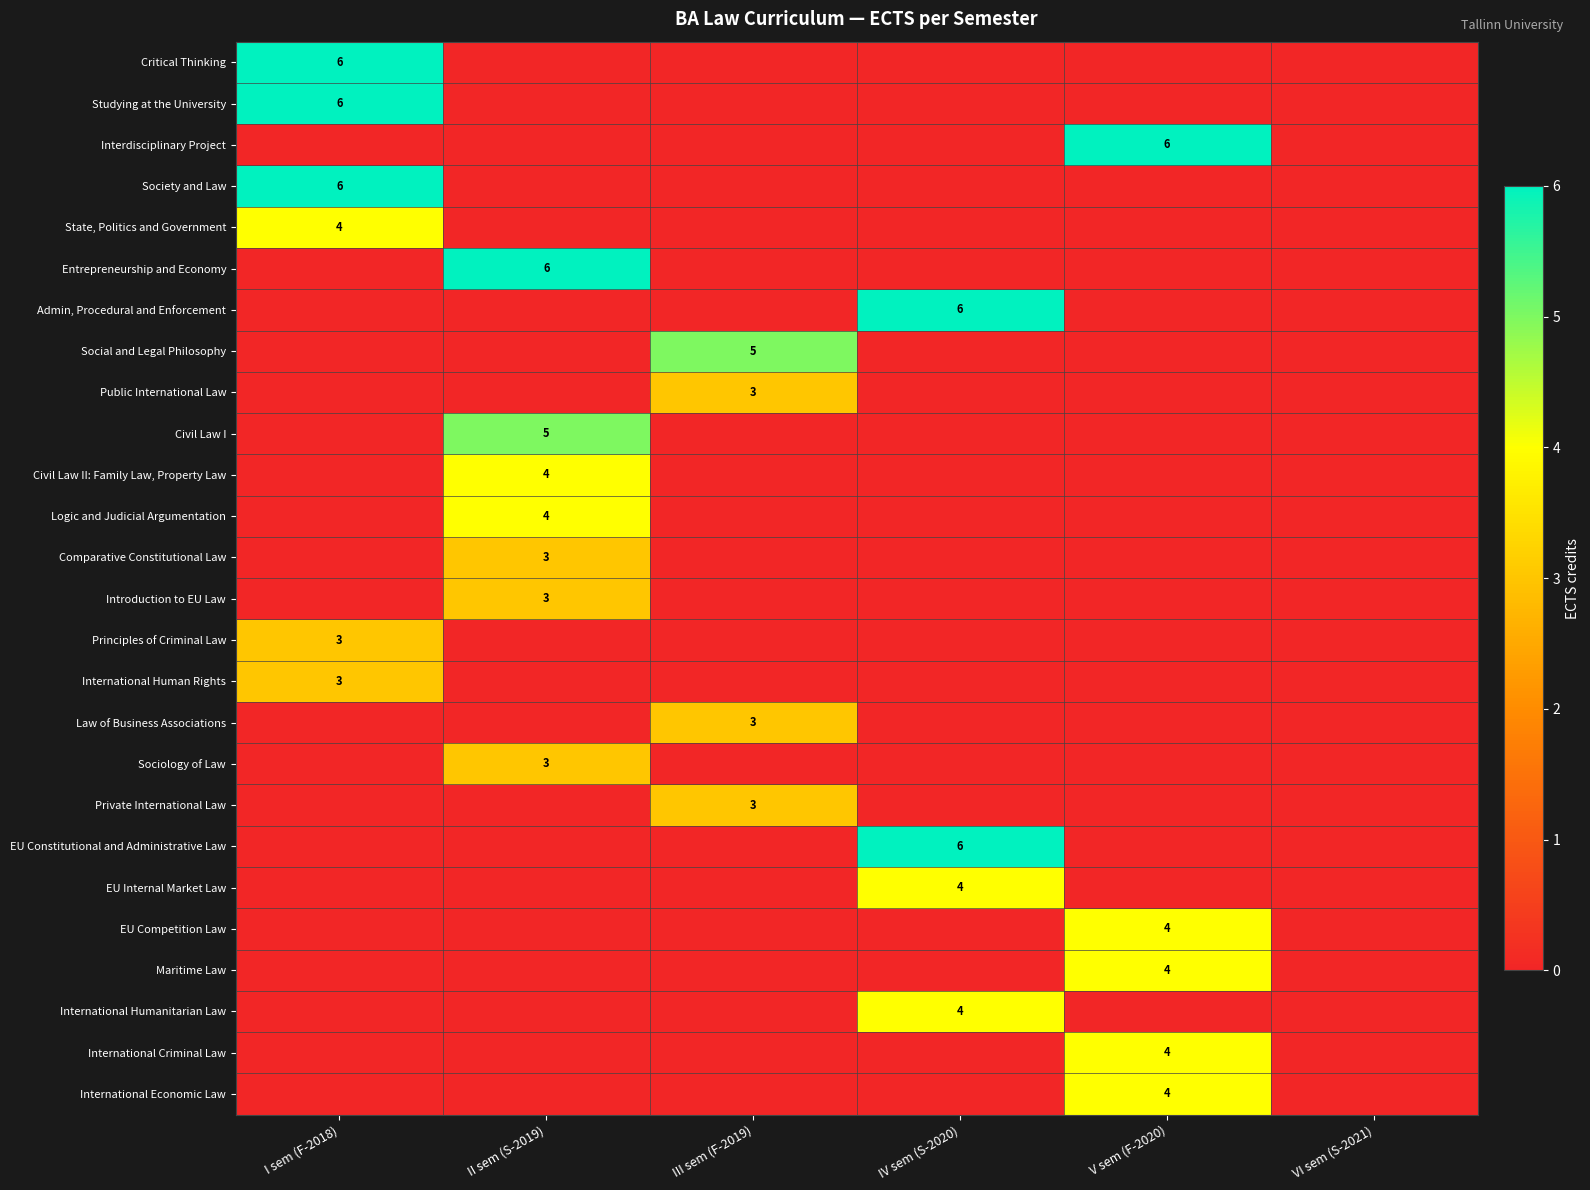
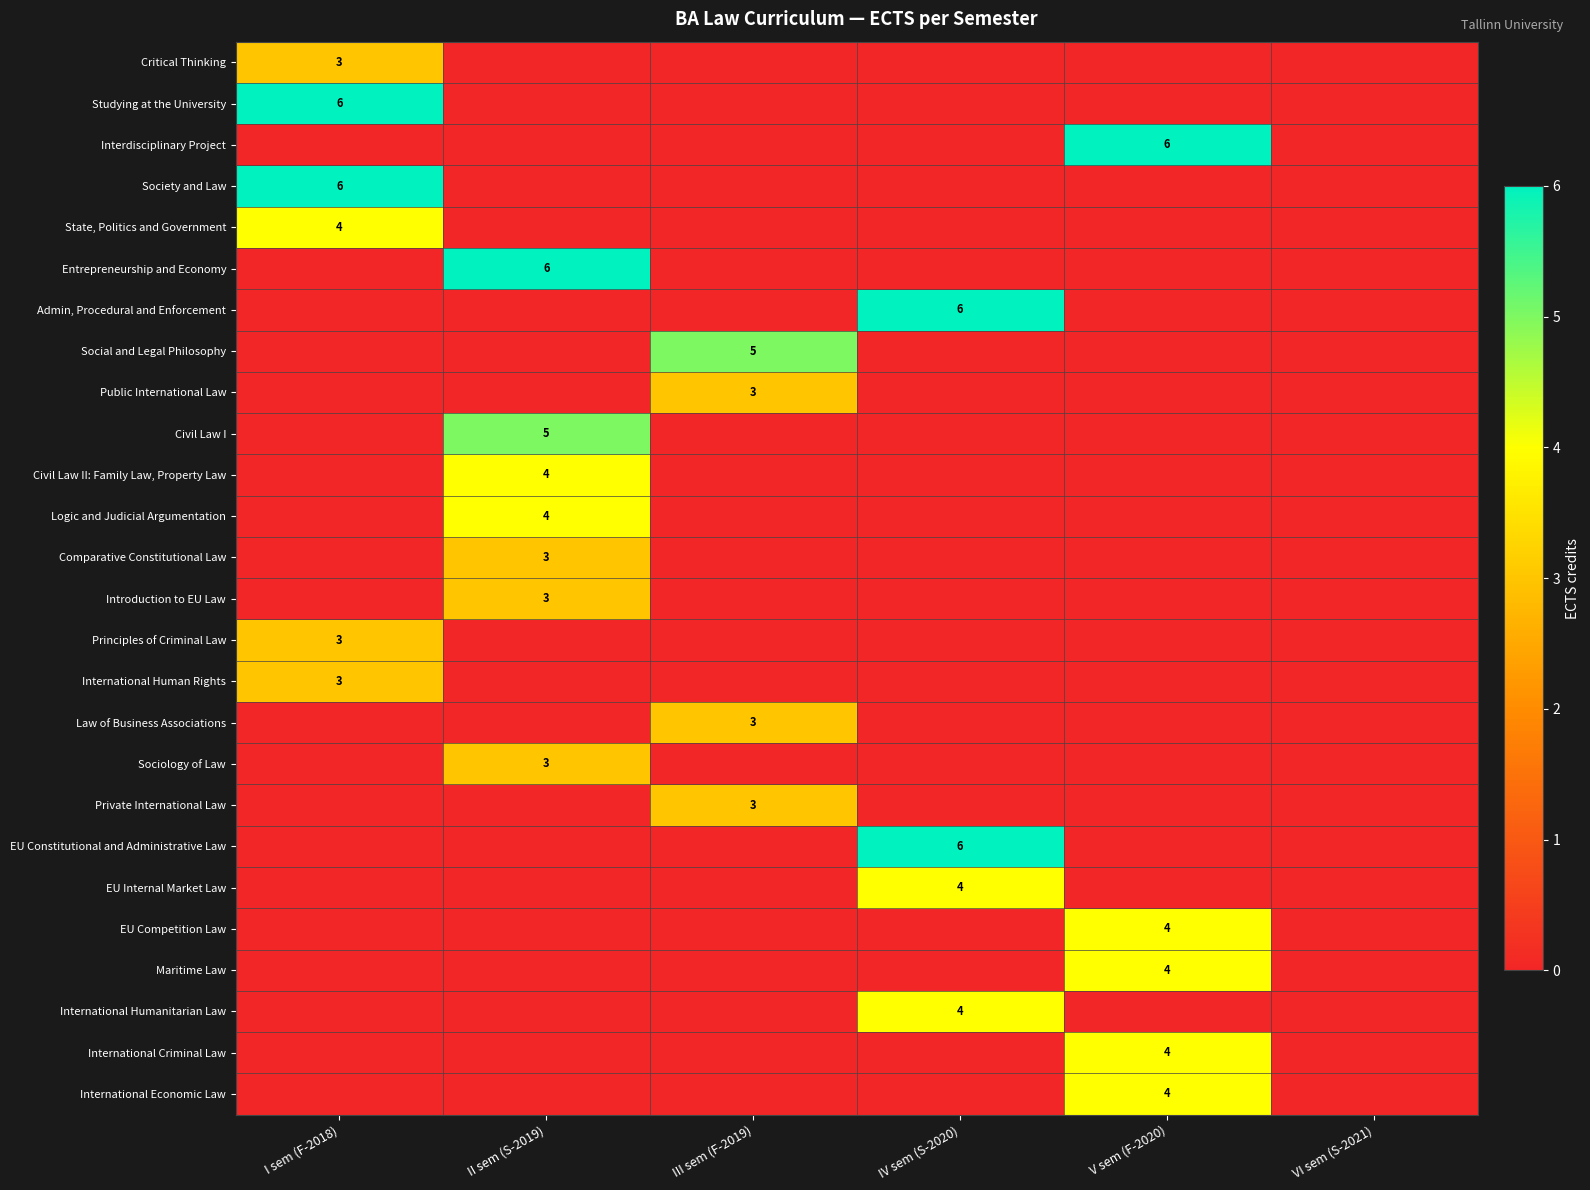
  {
    "Critical Thinking": {
-     "I sem (F-2018)": 6
+     "I sem (F-2018)": 3
    },
    "Studying at the University": {
      "I sem (F-2018)": 6
    },
    "Interdisciplinary Project": {
      "V sem (F-2020)": 6
    },
    "Society and Law": {
      "I sem (F-2018)": 6
    },
    "State, Politics and Government": {
      "I sem (F-2018)": 4
    },
    "Entrepreneurship and Economy": {
      "II sem (S-2019)": 6
    },
    "Admin, Procedural and Enforcement": {
      "IV sem (S-2020)": 6
    },
    "Social and Legal Philosophy": {
      "III sem (F-2019)": 5
    },
    "Public International Law": {
      "III sem (F-2019)": 3
    },
    "Civil Law I": {
      "II sem (S-2019)": 5
    },
    "Civil Law II: Family Law, Property Law": {
      "II sem (S-2019)": 4
    },
    "Logic and Judicial Argumentation": {
      "II sem (S-2019)": 4
    },
    "Comparative Constitutional Law": {
      "II sem (S-2019)": 3
    },
    "Introduction to EU Law": {
      "II sem (S-2019)": 3
    },
    "Principles of Criminal Law": {
      "I sem (F-2018)": 3
    },
    "International Human Rights": {
      "I sem (F-2018)": 3
    },
    "Law of Business Associations": {
      "III sem (F-2019)": 3
    },
    "Sociology of Law": {
      "II sem (S-2019)": 3
    },
    "Private International Law": {
      "III sem (F-2019)": 3
    },
    "EU Constitutional and Administrative Law": {
      "IV sem (S-2020)": 6
    },
    "EU Internal Market Law": {
      "IV sem (S-2020)": 4
    },
    "EU Competition Law": {
      "V sem (F-2020)": 4
    },
    "Maritime Law": {
      "V sem (F-2020)": 4
    },
    "International Humanitarian Law": {
      "IV sem (S-2020)": 4
    },
    "International Criminal Law": {
      "V sem (F-2020)": 4
    },
    "International Economic Law": {
      "V sem (F-2020)": 4
    }
  }
